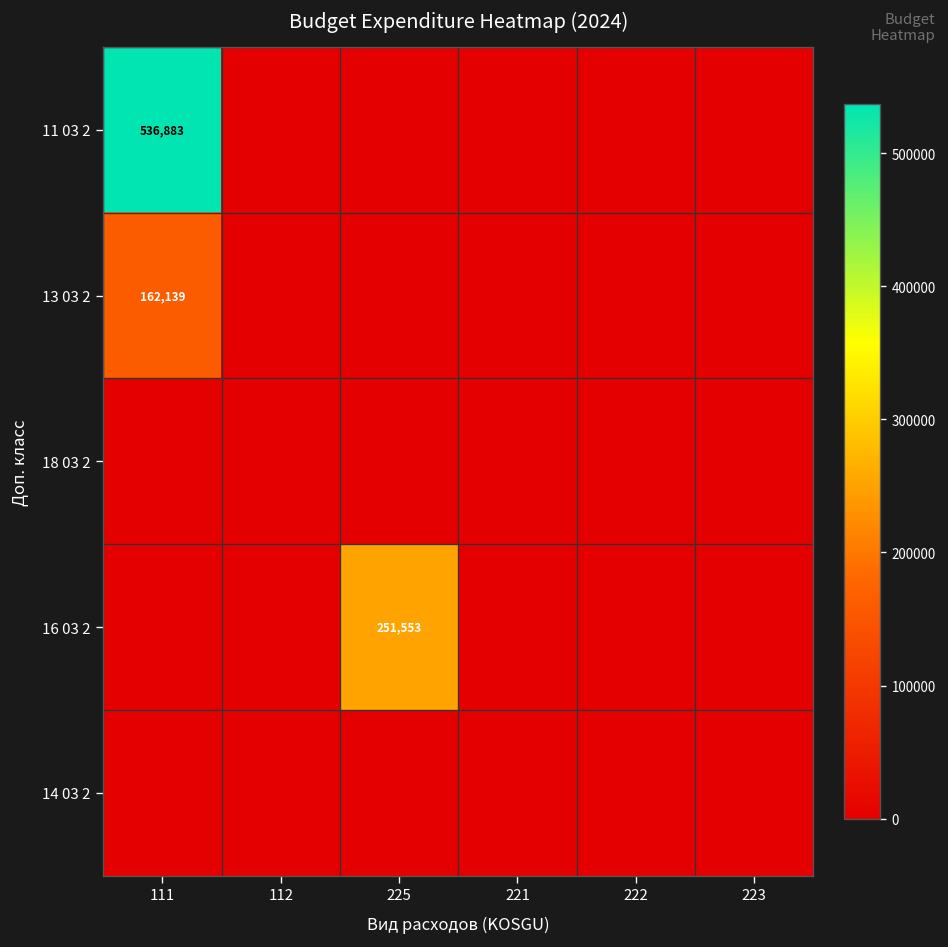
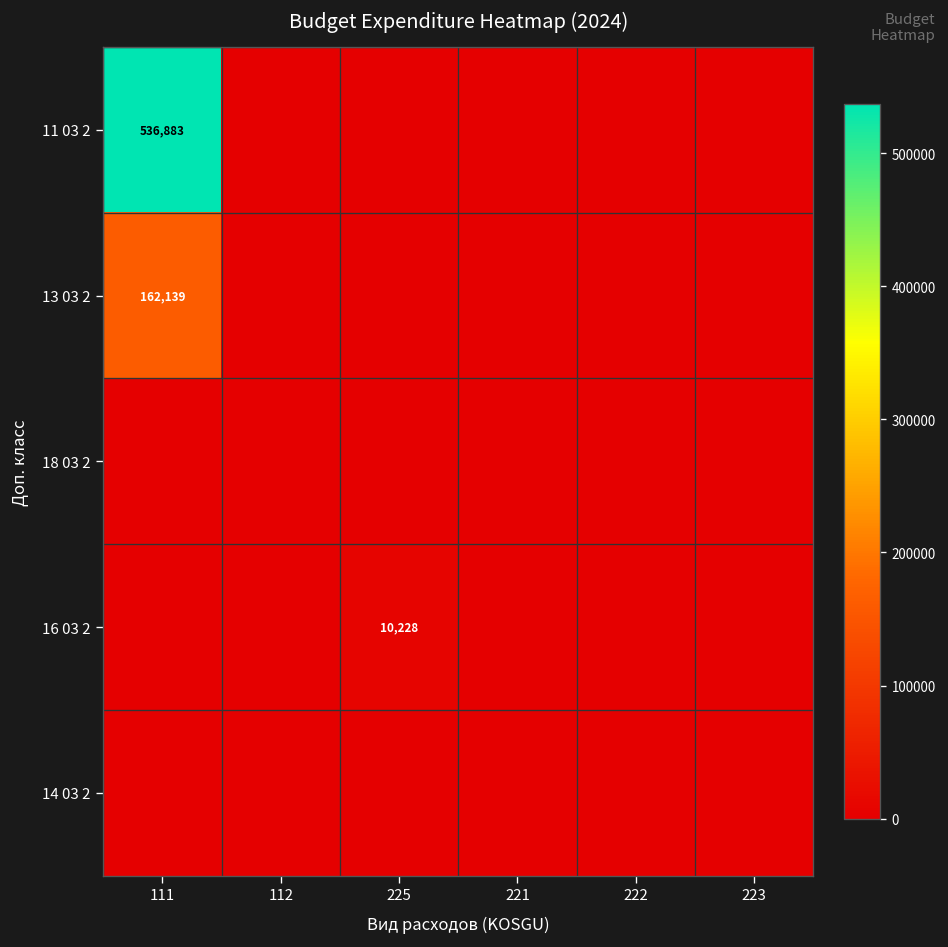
  {
    "11 03 2": {
      "111": "536,883"
    },
    "13 03 2": {
      "111": "162,139"
    },
    "16 03 2": {
-     "225": "251,553"
+     "225": "10,228"
    }
  }
